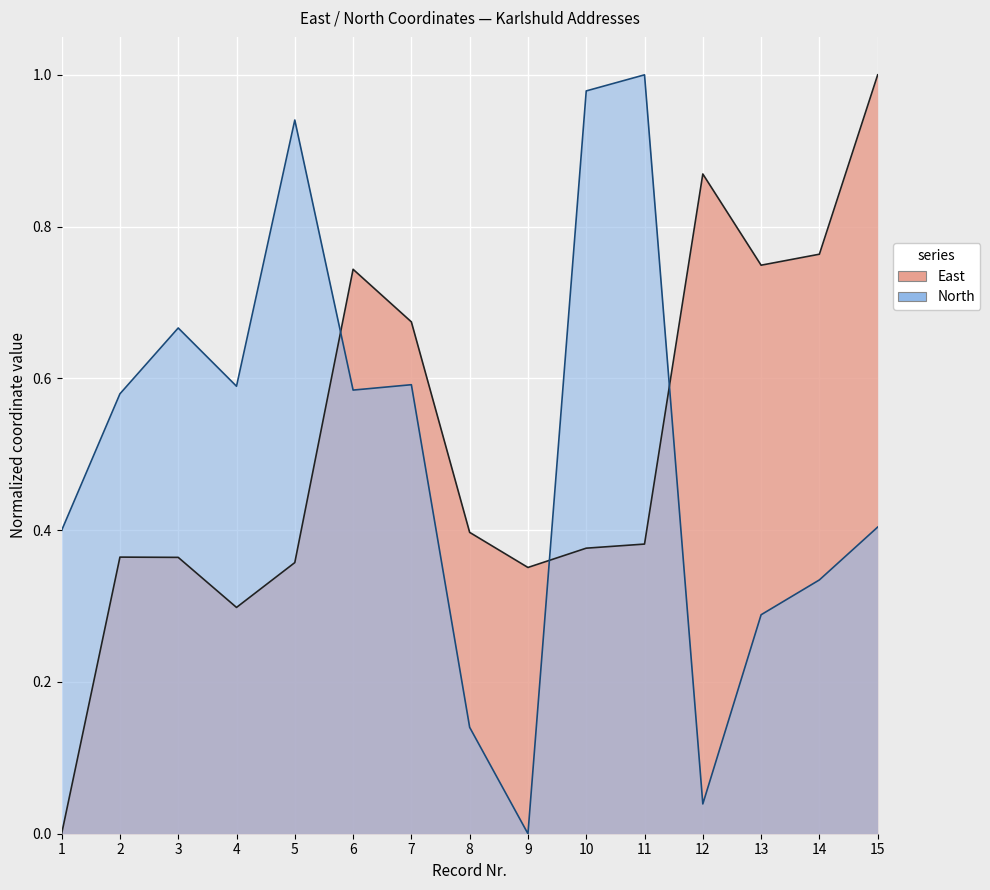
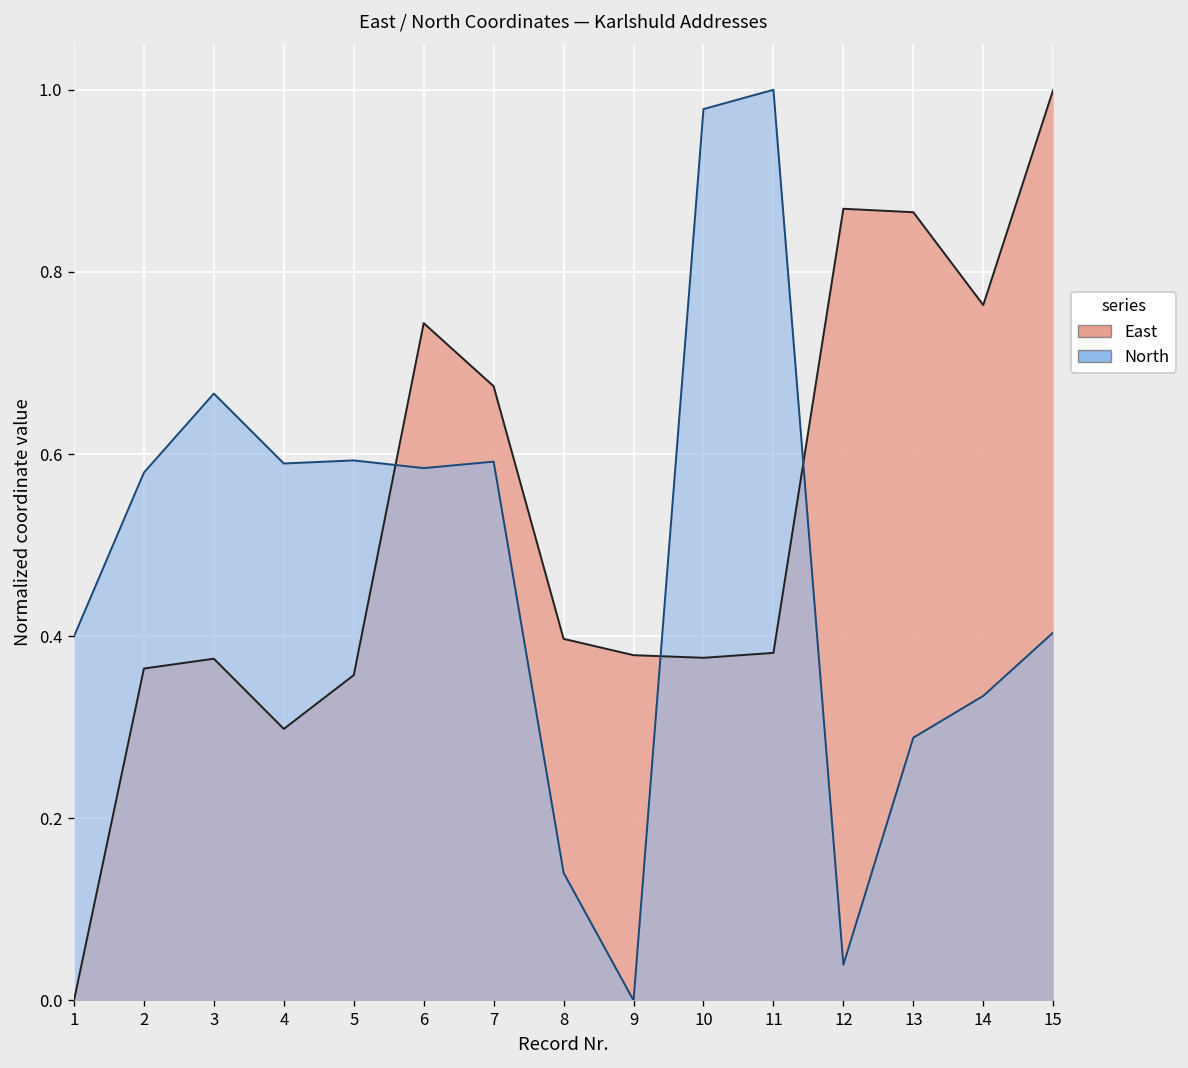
  {
    "East": {
      "1": 0.00,
      "2": 0.36,
-     "3": 0.36,
+     "3": 0.38,
      "4": 0.30,
      "5": 0.36,
      "6": 0.74,
      "7": 0.67,
      "8": 0.40,
-     "9": 0.35,
+     "9": 0.38,
      "10": 0.38,
      "11": 0.38,
      "12": 0.87,
-     "13": 0.75,
+     "13": 0.87,
      "14": 0.76,
      "15": 1.00
    },
    "North": {
      "1": 0.40,
      "2": 0.58,
      "3": 0.67,
      "4": 0.59,
-     "5": 0.94,
+     "5": 0.59,
      "6": 0.58,
      "7": 0.59,
      "8": 0.14,
      "9": 0.00,
      "10": 0.98,
      "11": 1.00,
      "12": 0.04,
      "13": 0.29,
      "14": 0.33,
      "15": 0.40
    }
  }
